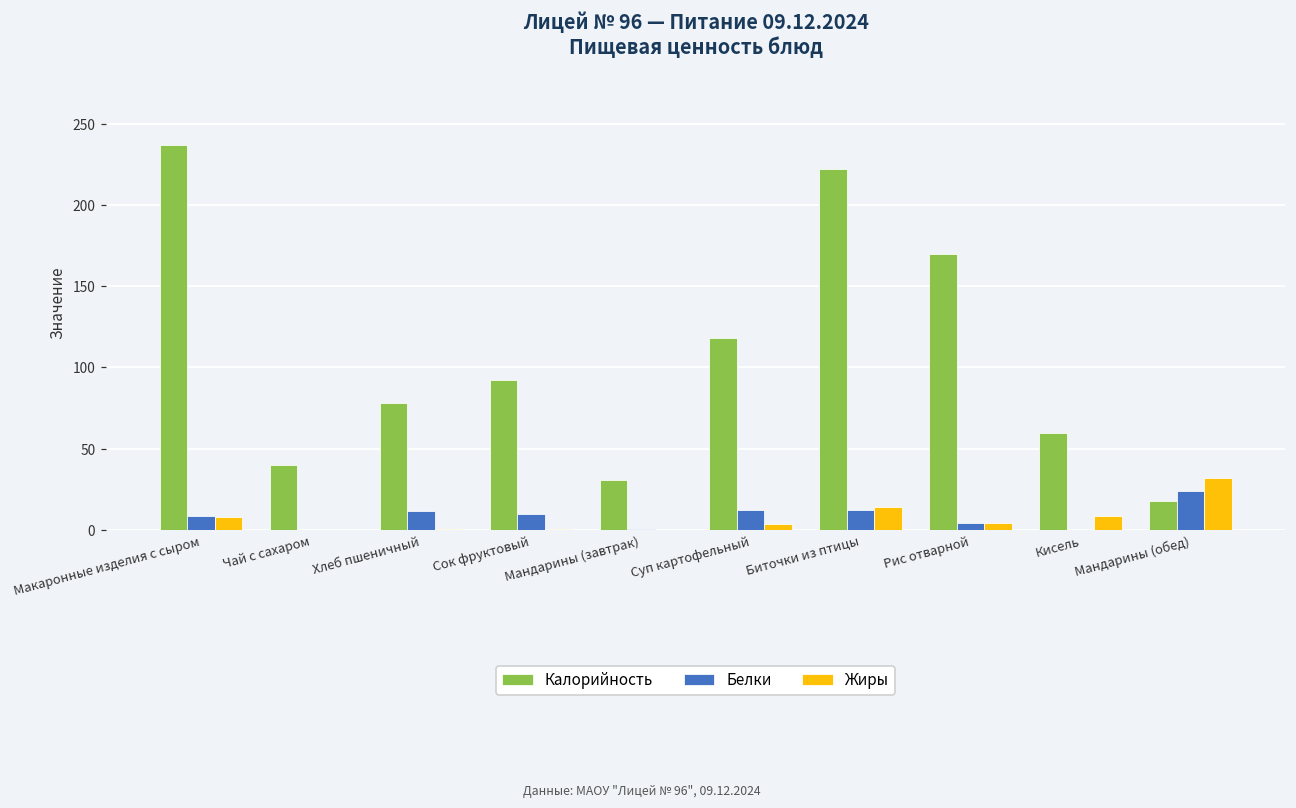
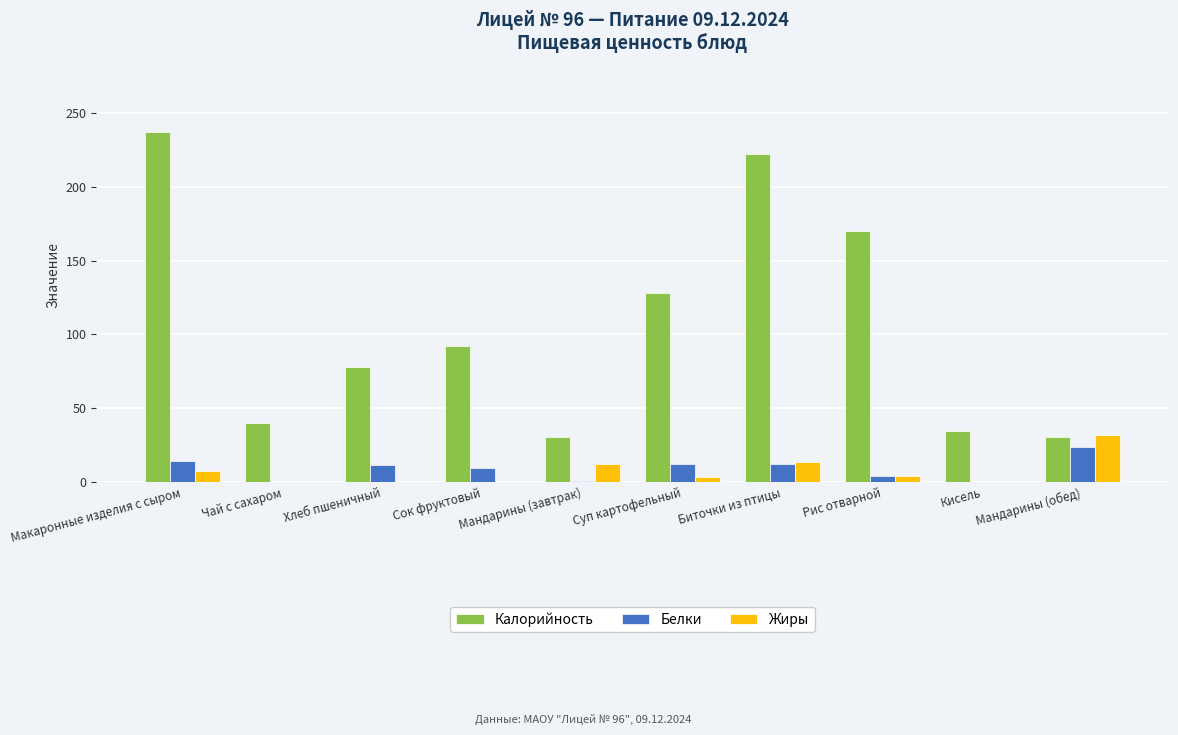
  {
    "Калорийность": {
      "Макаронные изделия с сыром": 237,
      "Чай с сахаром": 40,
      "Хлеб пшеничный": 78,
      "Сок фруктовый": 92,
      "Мандарины (завтрак)": 30,
-     "Суп картофельный": 118,
+     "Суп картофельный": 128,
      "Биточки из птицы": 222,
      "Рис отварной": 170,
-     "Кисель": 60,
-     "Мандарины (обед)": 18
+     "Кисель": 35,
+     "Мандарины (обед)": 30
    },
    "Белки": {
-     "Макаронные изделия с сыром": 8,
+     "Макаронные изделия с сыром": 14,
      "Чай с сахаром": 0,
      "Хлеб пшеничный": 12,
      "Сок фруктовый": 10,
      "Суп картофельный": 12,
      "Биточки из птицы": 12,
      "Рис отварной": 4,
      "Мандарины (обед)": 24
    },
    "Жиры": {
      "Макаронные изделия с сыром": 8,
      "Чай с сахаром": 0,
-     "Мандарины (завтрак)": 0,
+     "Мандарины (завтрак)": 12,
      "Суп картофельный": 4,
      "Биточки из птицы": 14,
      "Рис отварной": 4,
-     "Кисель": 8,
+     "Кисель": 0,
      "Мандарины (обед)": 32
    }
  }
